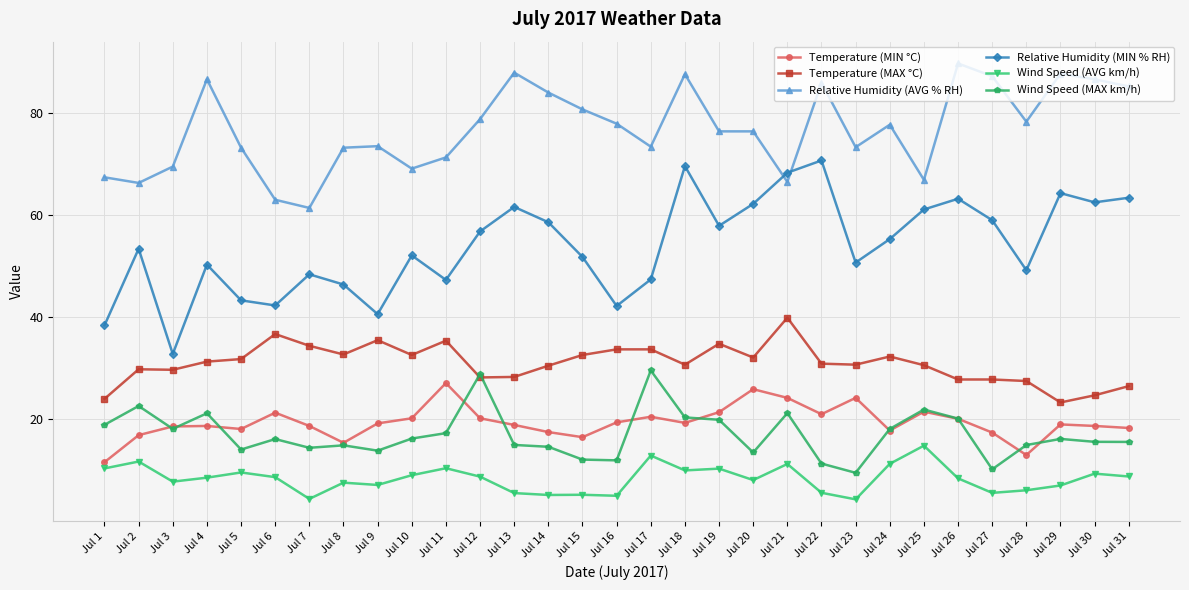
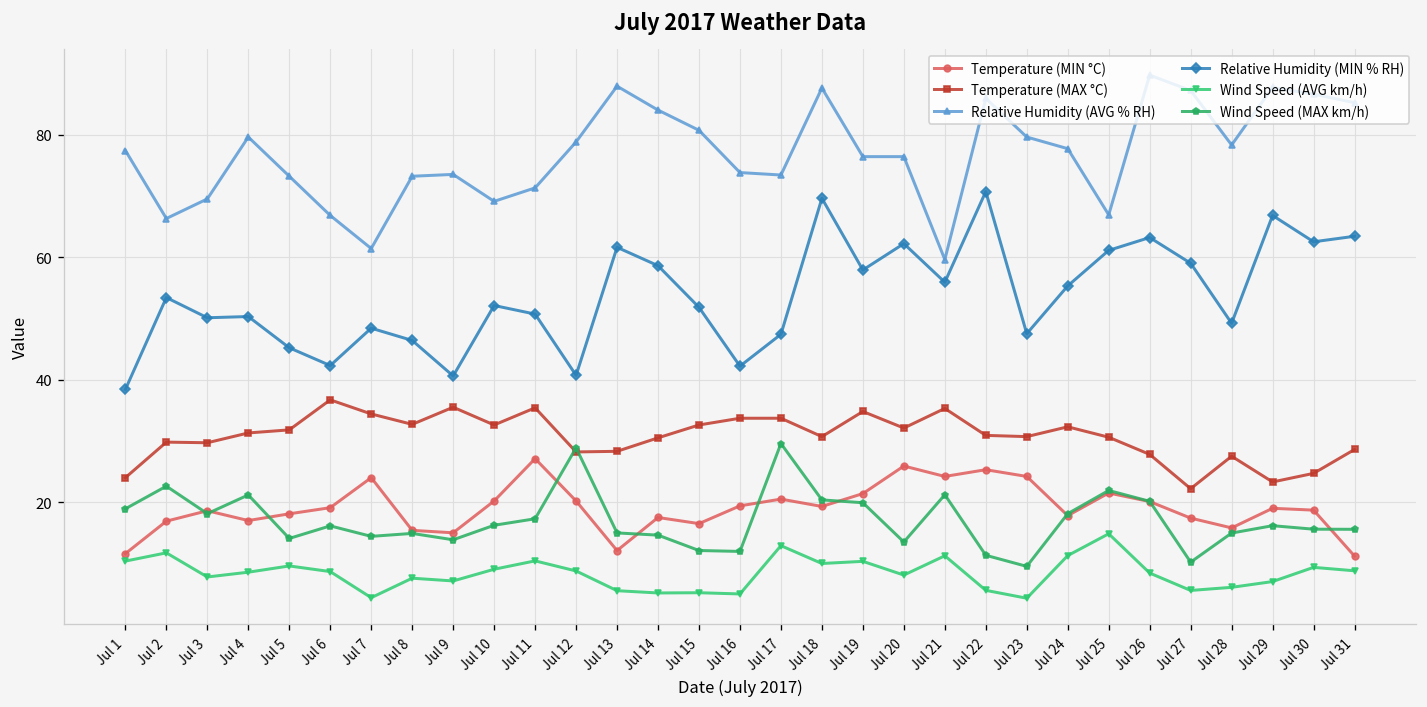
  {
    "Temperature (MIN °C)": {
      "Jul 1": 12,
      "Jul 2": 17,
-     "Jul 4": 19,
+     "Jul 4": 17,
      "Jul 5": 18,
-     "Jul 6": 21,
-     "Jul 7": 19,
-     "Jul 9": 19,
+     "Jul 6": 19,
+     "Jul 7": 24,
+     "Jul 9": 15,
      "Jul 10": 20,
      "Jul 11": 27,
      "Jul 12": 20,
-     "Jul 13": 19,
+     "Jul 13": 12,
      "Jul 14": 18,
      "Jul 15": 17,
      "Jul 16": 19,
      "Jul 17": 21,
      "Jul 18": 19,
      "Jul 19": 21,
      "Jul 20": 26,
      "Jul 21": 24,
-     "Jul 22": 21,
+     "Jul 22": 25,
      "Jul 23": 24,
      "Jul 27": 17,
-     "Jul 28": 13,
+     "Jul 28": 16,
      "Jul 29": 19,
      "Jul 30": 19,
-     "Jul 31": 18
+     "Jul 31": 11
    },
    "Temperature (MAX °C)": {
      "Jul 1": 24,
      "Jul 2": 30,
      "Jul 3": 30,
      "Jul 4": 31,
      "Jul 5": 32,
      "Jul 6": 37,
      "Jul 7": 34,
      "Jul 8": 33,
      "Jul 9": 36,
      "Jul 10": 33,
      "Jul 11": 35,
      "Jul 12": 28,
      "Jul 13": 28,
      "Jul 14": 31,
      "Jul 15": 33,
      "Jul 16": 34,
      "Jul 17": 34,
      "Jul 18": 31,
      "Jul 19": 35,
      "Jul 20": 32,
-     "Jul 21": 40,
+     "Jul 21": 35,
      "Jul 22": 31,
      "Jul 23": 31,
      "Jul 24": 32,
      "Jul 25": 31,
      "Jul 26": 28,
-     "Jul 27": 28,
+     "Jul 27": 22,
      "Jul 28": 28,
      "Jul 29": 23,
      "Jul 30": 25,
-     "Jul 31": 27
+     "Jul 31": 29
    },
    "Relative Humidity (AVG % RH)": {
-     "Jul 1": 67,
+     "Jul 1": 77,
      "Jul 2": 66,
      "Jul 3": 70,
-     "Jul 4": 87,
+     "Jul 4": 80,
      "Jul 5": 73,
-     "Jul 6": 63,
+     "Jul 6": 67,
      "Jul 7": 61,
      "Jul 8": 73,
      "Jul 9": 74,
      "Jul 10": 69,
      "Jul 11": 71,
      "Jul 12": 79,
      "Jul 13": 88,
      "Jul 14": 84,
      "Jul 15": 81,
-     "Jul 16": 78,
+     "Jul 16": 74,
      "Jul 17": 73,
      "Jul 18": 88,
      "Jul 19": 76,
      "Jul 20": 76,
-     "Jul 21": 67,
-     "Jul 23": 73,
+     "Jul 21": 60,
+     "Jul 23": 80,
      "Jul 24": 78,
      "Jul 25": 67,
      "Jul 28": 78
    },
    "Relative Humidity (MIN % RH)": {
      "Jul 1": 38,
      "Jul 2": 53,
-     "Jul 3": 33,
+     "Jul 3": 50,
      "Jul 4": 50,
-     "Jul 5": 43,
+     "Jul 5": 45,
      "Jul 6": 42,
      "Jul 7": 48,
      "Jul 8": 46,
      "Jul 9": 41,
      "Jul 10": 52,
-     "Jul 11": 47,
-     "Jul 12": 57,
+     "Jul 11": 51,
+     "Jul 12": 41,
      "Jul 13": 62,
      "Jul 14": 59,
      "Jul 15": 52,
      "Jul 16": 42,
      "Jul 17": 47,
      "Jul 18": 70,
      "Jul 19": 58,
      "Jul 20": 62,
-     "Jul 21": 68,
+     "Jul 21": 56,
      "Jul 22": 71,
-     "Jul 23": 51,
+     "Jul 23": 48,
      "Jul 24": 55,
      "Jul 25": 61,
      "Jul 26": 63,
      "Jul 27": 59,
      "Jul 28": 49,
-     "Jul 29": 64,
+     "Jul 29": 67,
      "Jul 30": 63,
      "Jul 31": 63
    }
  }
